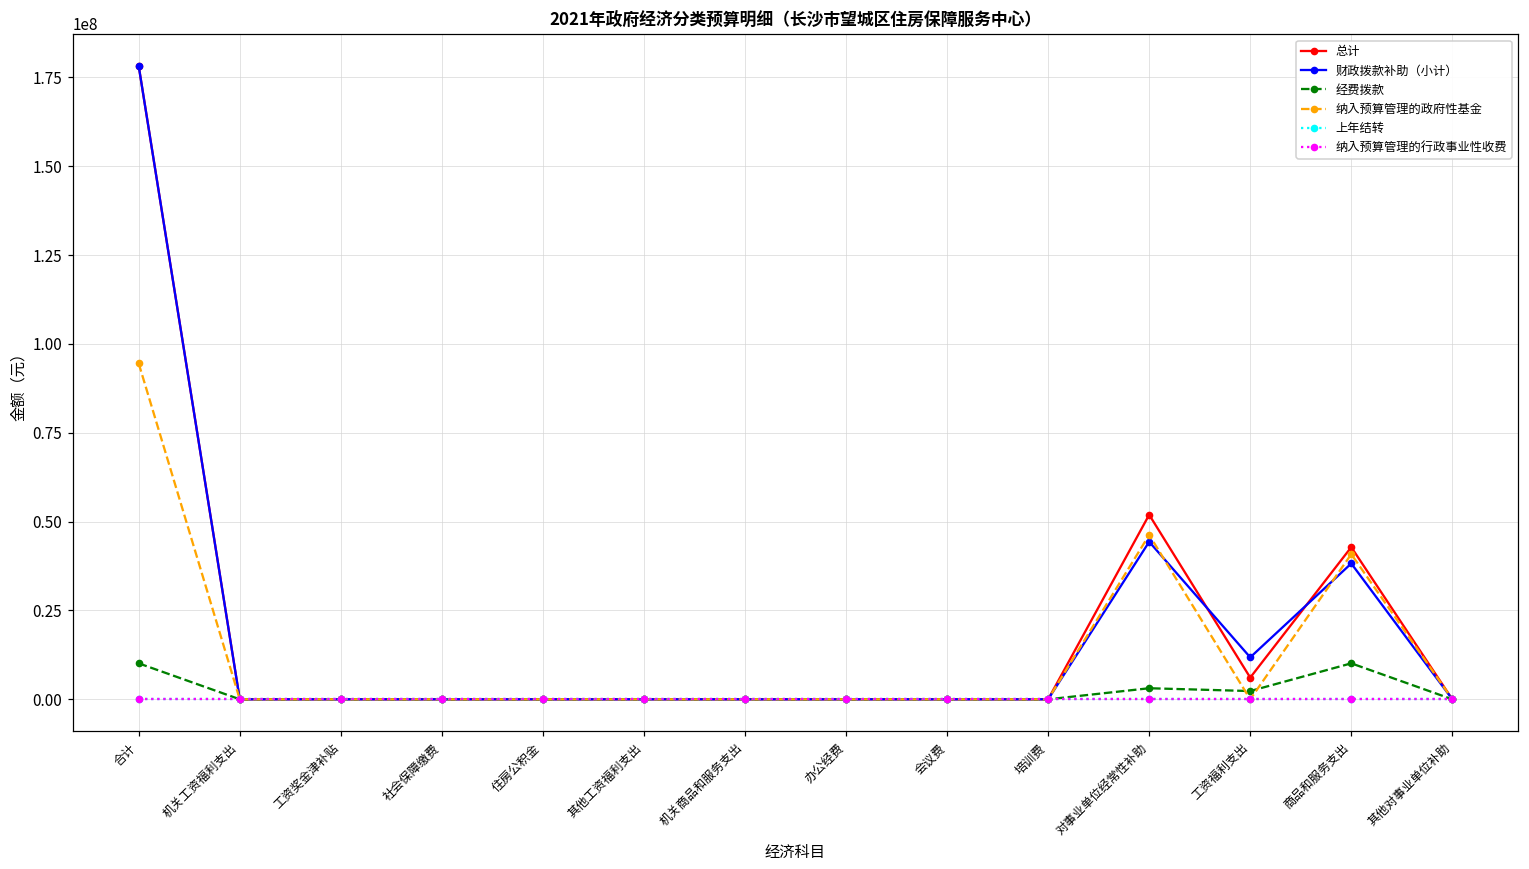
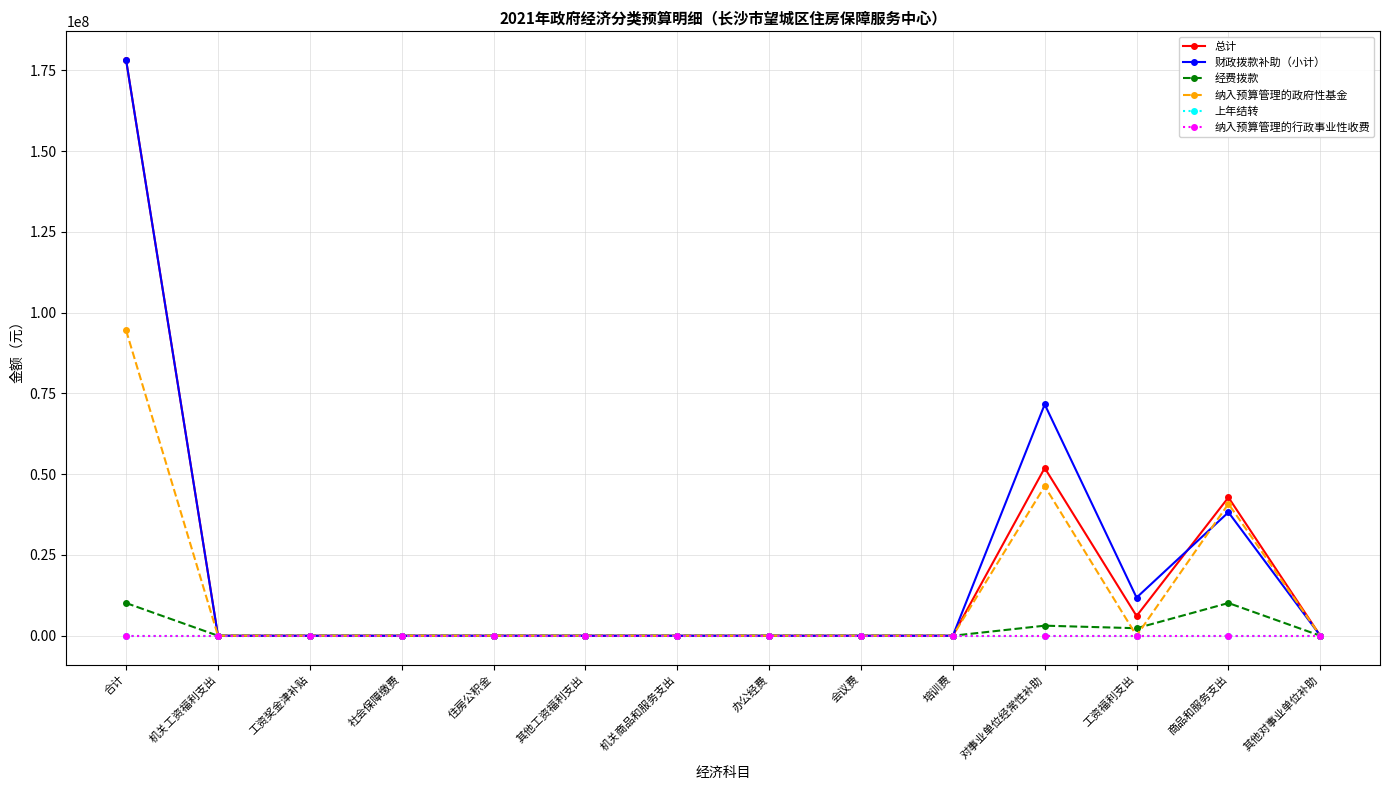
  {
    "总计": {
      "对事业单位经常性补助": 52000000,
      "工资福利支出": 6000000,
      "商品和服务支出": 43000000
    },
    "财政拨款补助（小计）": {
-     "对事业单位经常性补助": 44000000,
+     "对事业单位经常性补助": 72000000,
      "工资福利支出": 12000000,
      "商品和服务支出": 38000000
    },
    "经费拨款": {
      "合计": 10000000,
      "对事业单位经常性补助": 3000000,
      "工资福利支出": 2000000,
      "商品和服务支出": 10000000
    },
    "纳入预算管理的政府性基金": {
      "合计": 94000000,
      "对事业单位经常性补助": 46000000,
      "商品和服务支出": 41000000
    },
    "纳入预算管理的行政事业性收费": {
      "合计": 0,
      "对事业单位经常性补助": 0,
      "商品和服务支出": 0
    }
  }
